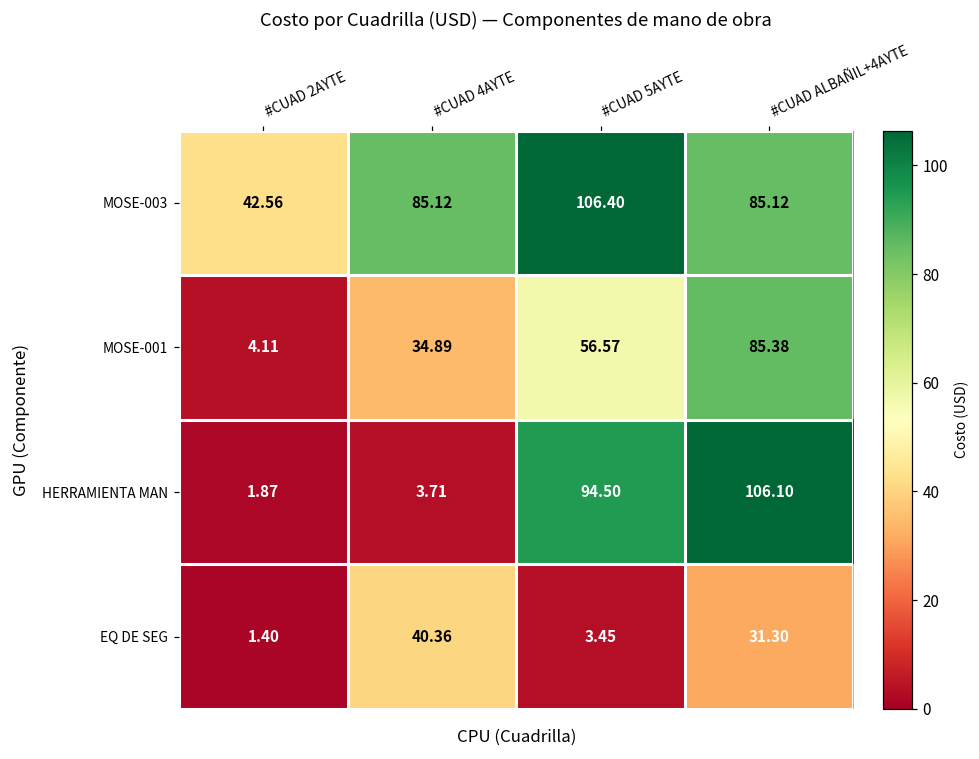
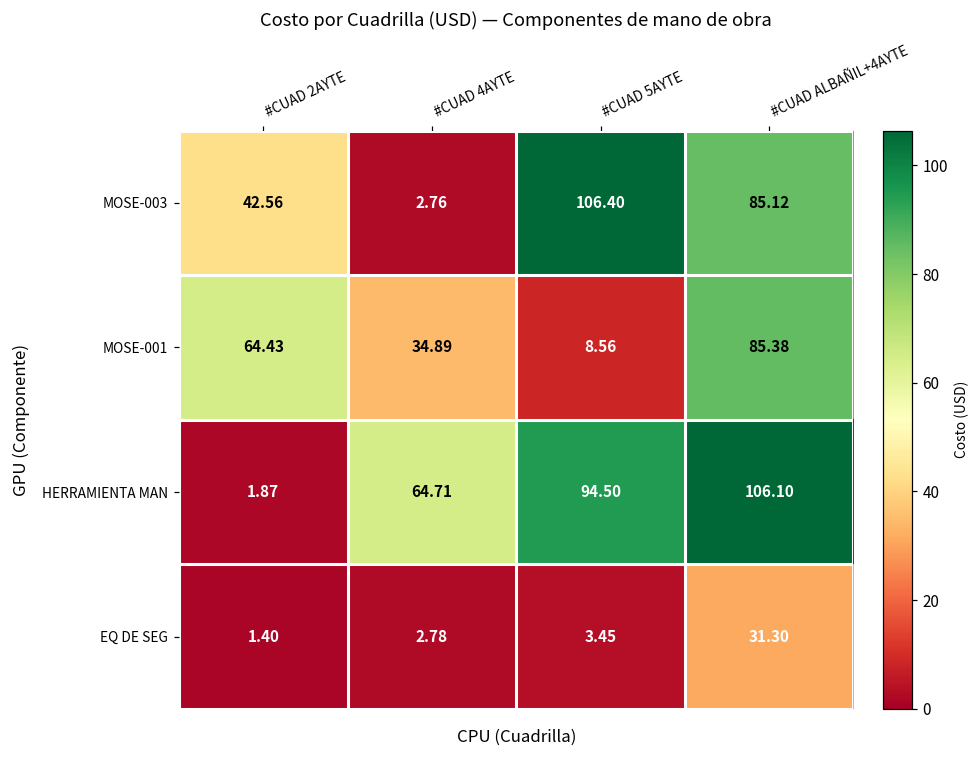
  {
    "MOSE-003": {
      "#CUAD 2AYTE": 42.56,
-     "#CUAD 4AYTE": 85.12,
+     "#CUAD 4AYTE": 2.76,
      "#CUAD 5AYTE": 106.40,
      "#CUAD ALBAÑIL+4AYTE": 85.12
    },
    "MOSE-001": {
-     "#CUAD 2AYTE": 4.11,
+     "#CUAD 2AYTE": 64.43,
      "#CUAD 4AYTE": 34.89,
-     "#CUAD 5AYTE": 56.57,
+     "#CUAD 5AYTE": 8.56,
      "#CUAD ALBAÑIL+4AYTE": 85.38
    },
    "HERRAMIENTA MAN": {
      "#CUAD 2AYTE": 1.87,
-     "#CUAD 4AYTE": 3.71,
+     "#CUAD 4AYTE": 64.71,
      "#CUAD 5AYTE": 94.50,
      "#CUAD ALBAÑIL+4AYTE": 106.10
    },
    "EQ DE SEG": {
      "#CUAD 2AYTE": 1.40,
-     "#CUAD 4AYTE": 40.36,
+     "#CUAD 4AYTE": 2.78,
      "#CUAD 5AYTE": 3.45,
      "#CUAD ALBAÑIL+4AYTE": 31.30
    }
  }
